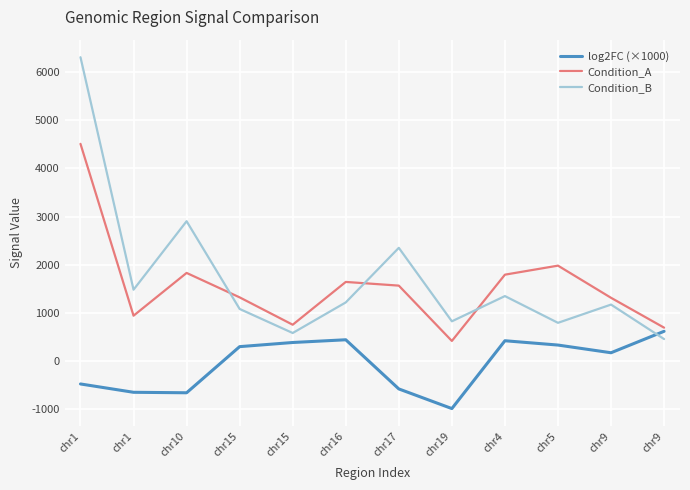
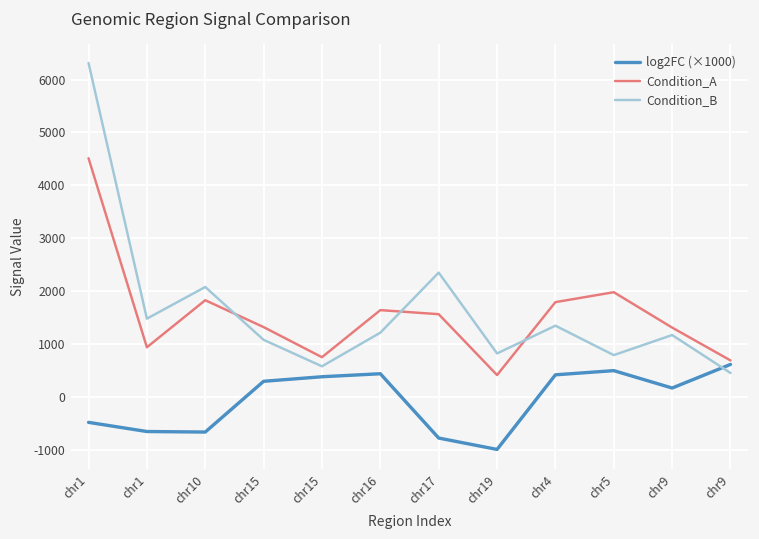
  {
    "log2FC (×1000)": {
      "chr10": -700,
      "chr16": 400,
-     "chr17": -600,
+     "chr17": -800,
      "chr19": -1000,
      "chr4": 400,
-     "chr5": 300
+     "chr5": 500
    },
    "Condition_A": {
      "chr10": 1800,
      "chr16": 1600,
      "chr17": 1600,
      "chr19": 400,
      "chr4": 1800,
      "chr5": 2000
    },
    "Condition_B": {
-     "chr10": 2900,
+     "chr10": 2100,
      "chr16": 1200,
      "chr17": 2300,
      "chr19": 800,
      "chr4": 1300,
      "chr5": 800
    }
  }
